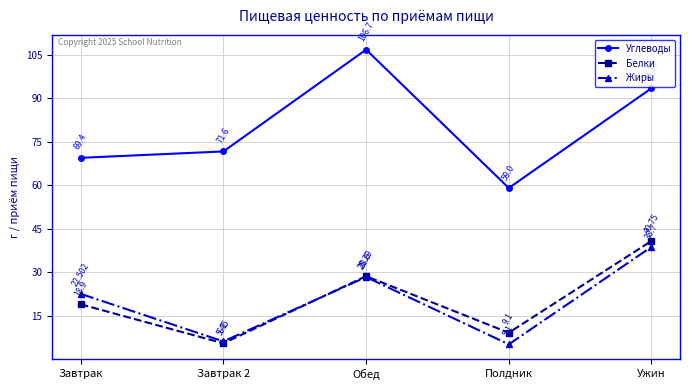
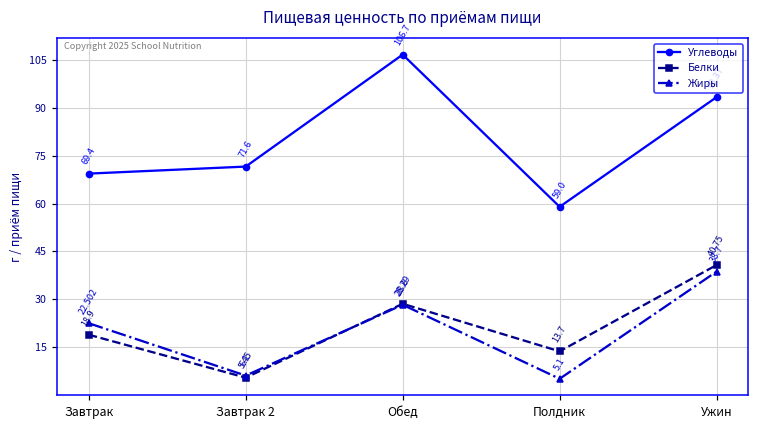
  {
    "Белки": {
-     "Полдник": 9.1
+     "Полдник": 13.7
    }
  }
